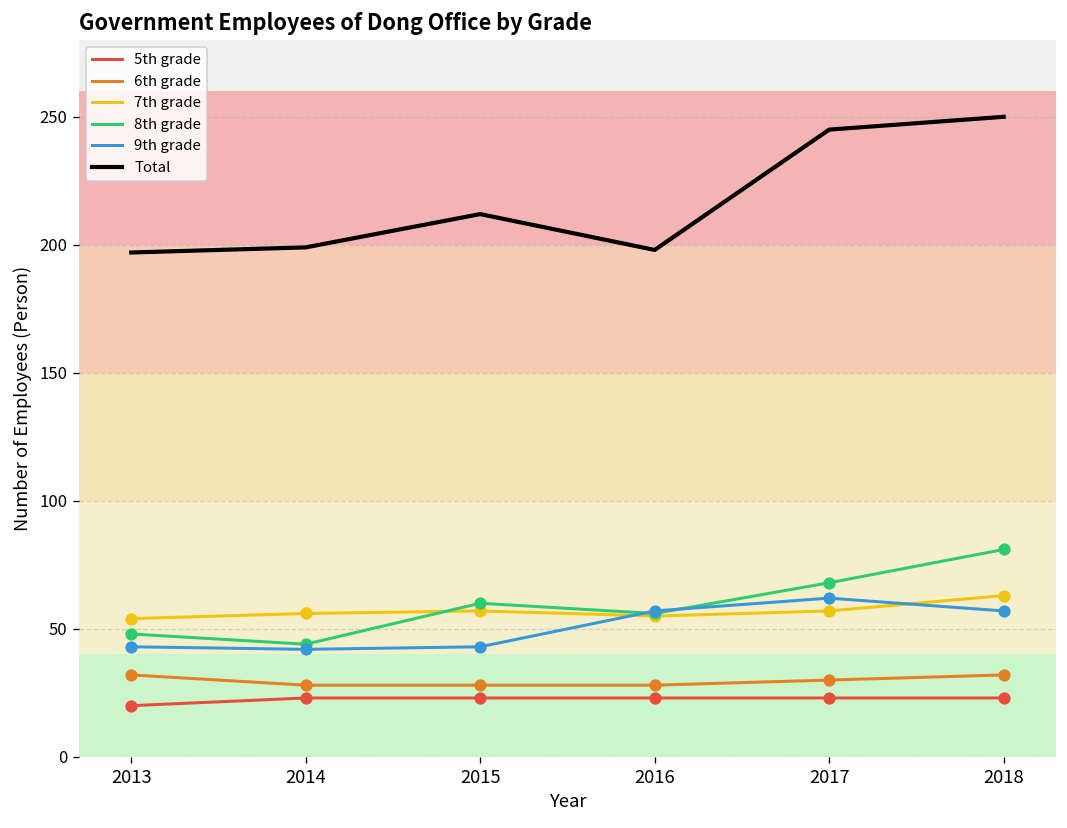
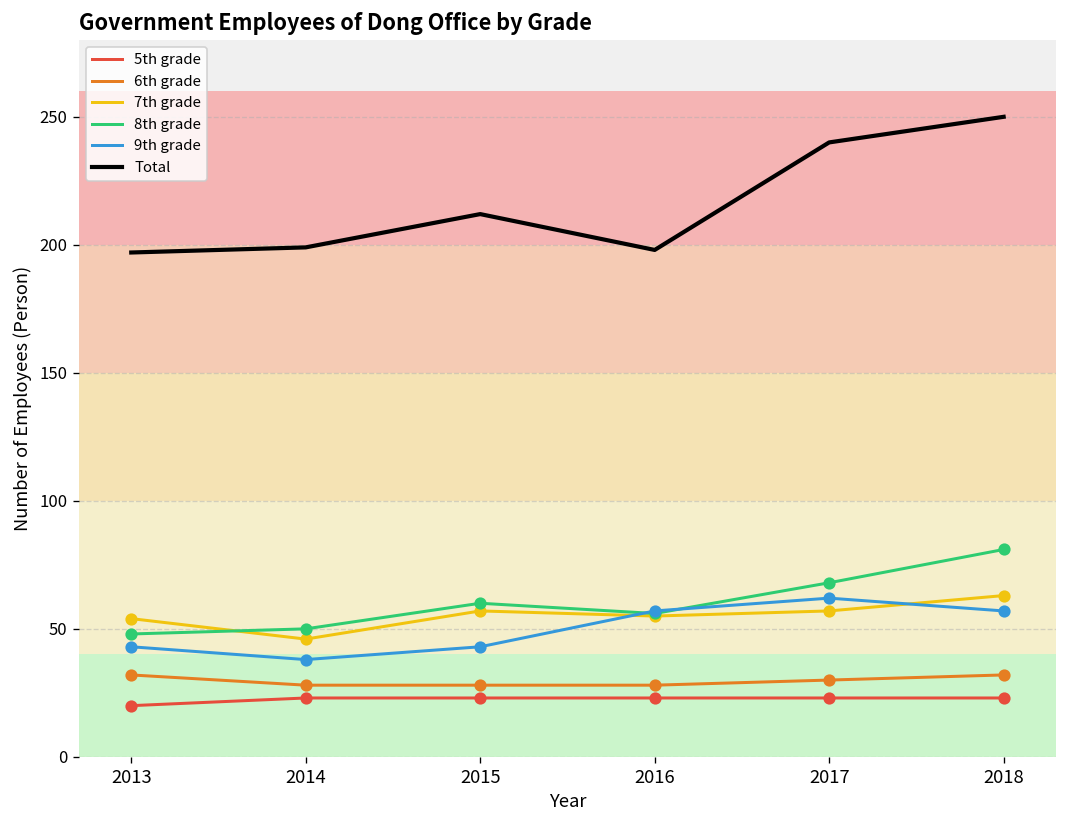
  {
    "7th grade": {
      "2013": 54,
-     "2014": 56,
+     "2014": 46,
      "2015": 57,
      "2017": 57,
      "2018": 63
    },
    "8th grade": {
      "2013": 48,
-     "2014": 44,
+     "2014": 50,
      "2015": 60,
      "2017": 68,
      "2018": 81
    },
    "9th grade": {
      "2013": 43,
-     "2014": 42,
+     "2014": 38,
      "2015": 43,
      "2017": 62,
      "2018": 57
    },
    "Total": {
      "2013": 197,
      "2014": 199,
      "2015": 212,
      "2016": 198,
-     "2017": 245,
+     "2017": 240,
      "2018": 250
    }
  }
